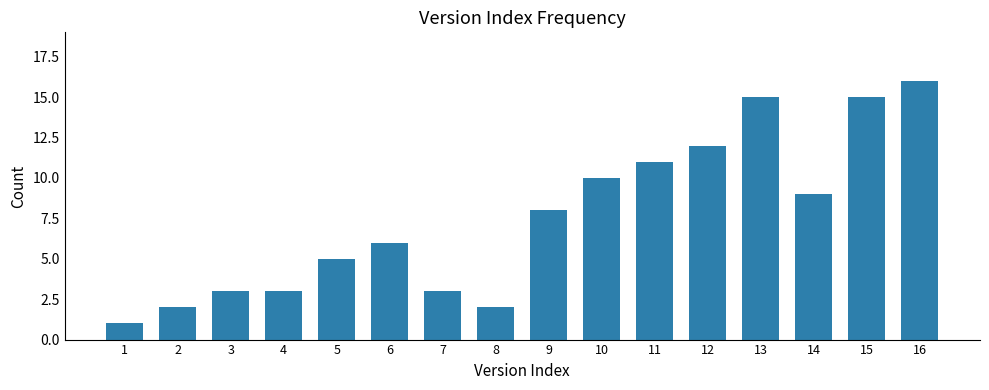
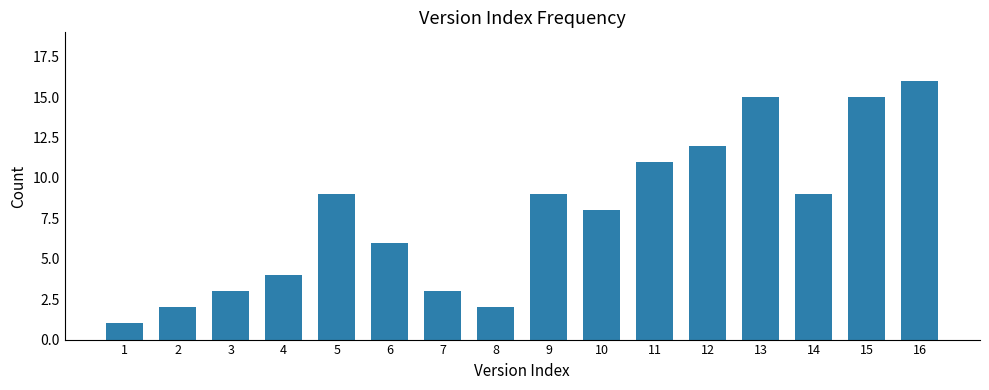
  {
    "1": 1,
    "2": 2,
    "3": 3,
-   "4": 3,
-   "5": 5,
+   "4": 4,
+   "5": 9,
    "6": 6,
    "7": 3,
    "8": 2,
-   "9": 8,
-   "10": 10,
+   "9": 9,
+   "10": 8,
    "11": 11,
    "12": 12,
    "13": 15,
    "14": 9,
    "15": 15,
    "16": 16
  }
